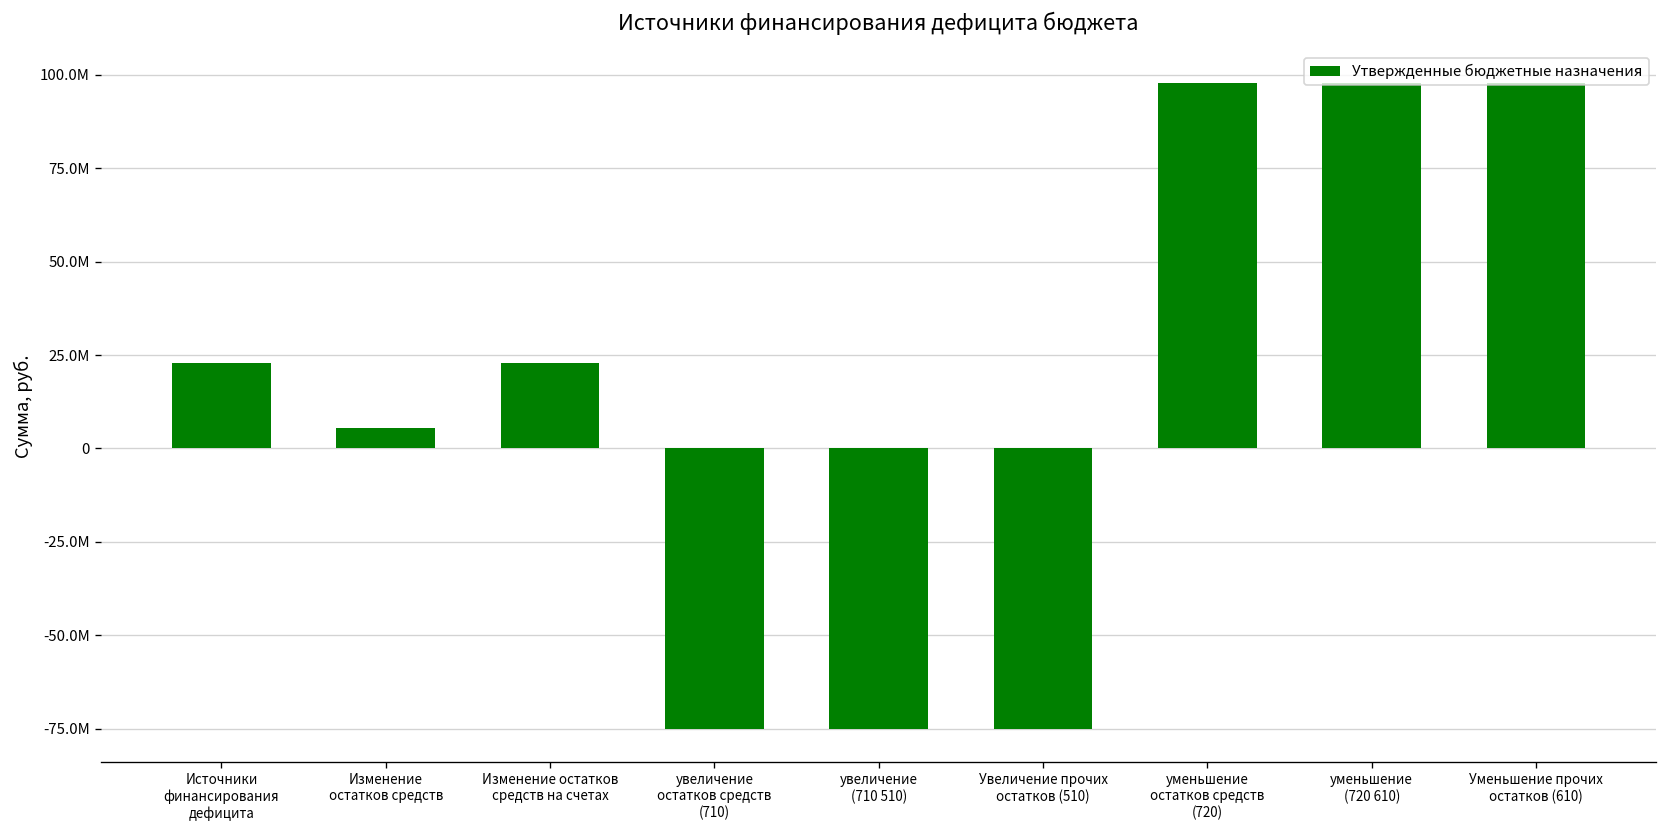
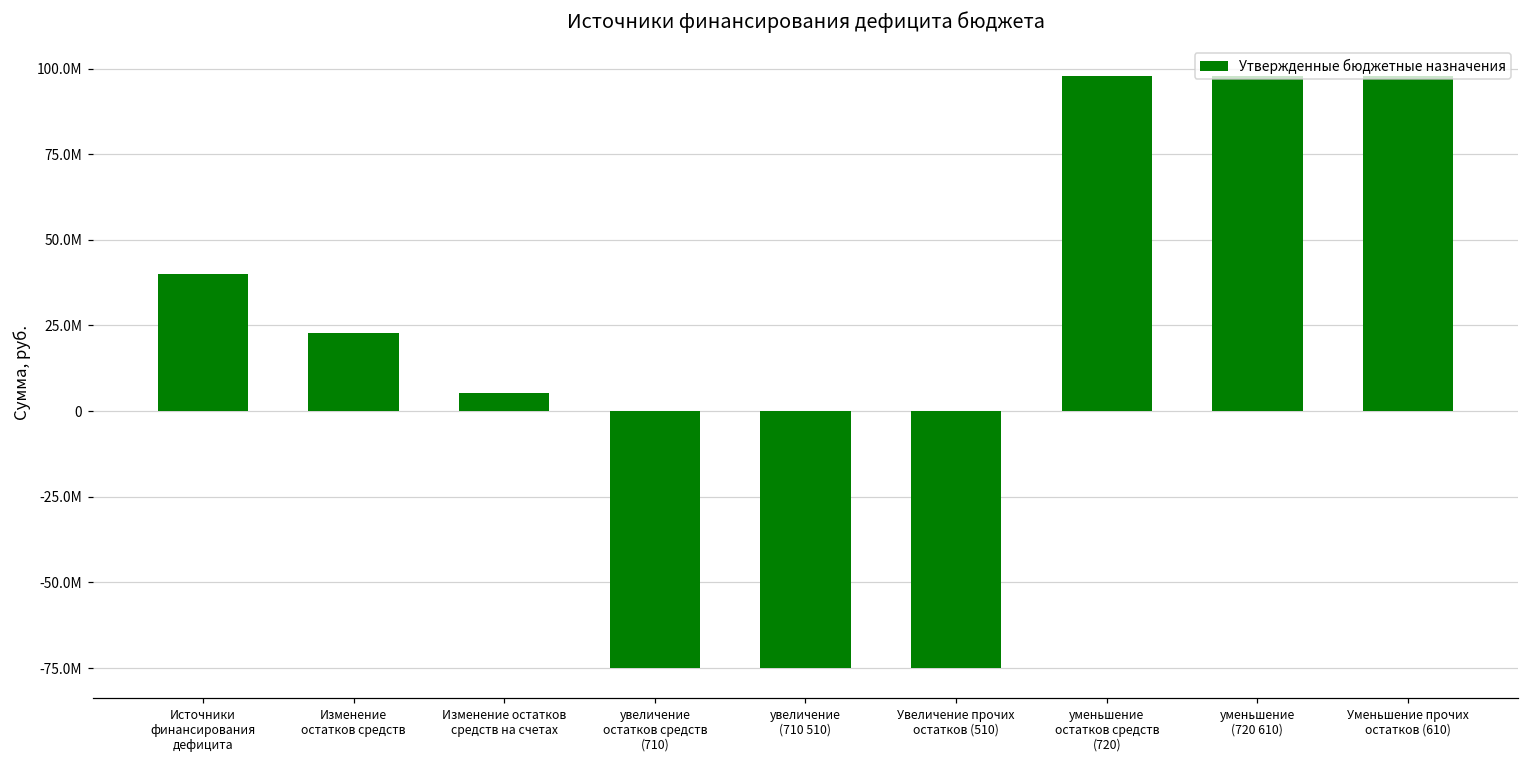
  {
-   "Источники финансирования дефицита": 23000000,
-   "Изменение остатков средств": 6000000,
-   "Изменение остатков средств на счетах": 23000000,
+   "Источники финансирования дефицита": 40000000,
+   "Изменение остатков средств": 23000000,
+   "Изменение остатков средств на счетах": 5000000,
    "увеличение остатков средств (710)": -75000000,
    "увеличение (710 510)": -75000000,
    "Увеличение прочих остатков (510)": -75000000,
    "уменьшение остатков средств (720)": 98000000
  }
